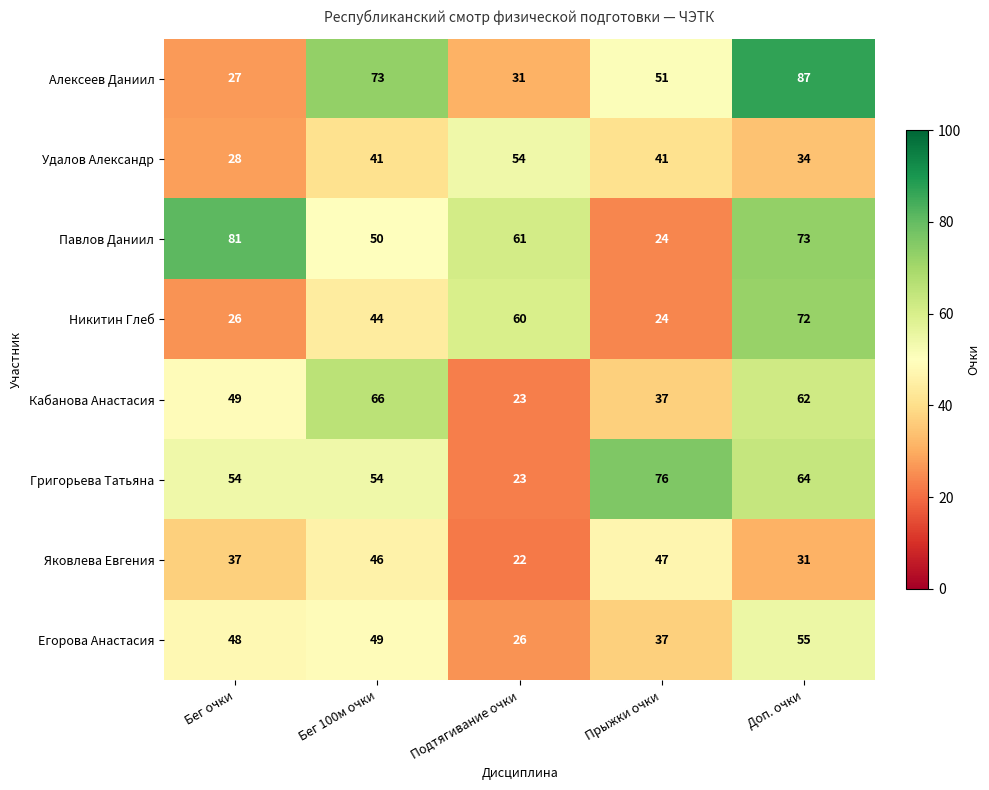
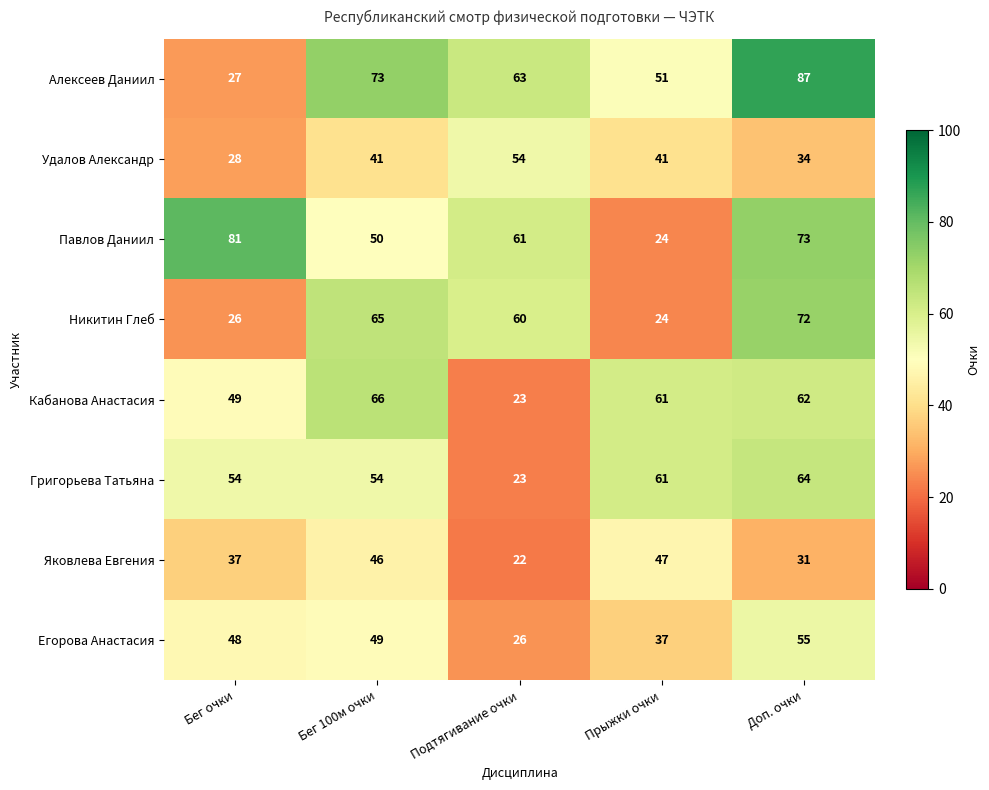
  {
    "Алексеев Даниил": {
      "Бег очки": 27,
      "Бег 100м очки": 73,
-     "Подтягивание очки": 31,
+     "Подтягивание очки": 63,
      "Прыжки очки": 51,
      "Доп. очки": 87
    },
    "Удалов Александр": {
      "Бег очки": 28,
      "Бег 100м очки": 41,
      "Подтягивание очки": 54,
      "Прыжки очки": 41,
      "Доп. очки": 34
    },
    "Павлов Даниил": {
      "Бег очки": 81,
      "Бег 100м очки": 50,
      "Подтягивание очки": 61,
      "Прыжки очки": 24,
      "Доп. очки": 73
    },
    "Никитин Глеб": {
      "Бег очки": 26,
-     "Бег 100м очки": 44,
+     "Бег 100м очки": 65,
      "Подтягивание очки": 60,
      "Прыжки очки": 24,
      "Доп. очки": 72
    },
    "Кабанова Анастасия": {
      "Бег очки": 49,
      "Бег 100м очки": 66,
      "Подтягивание очки": 23,
-     "Прыжки очки": 37,
+     "Прыжки очки": 61,
      "Доп. очки": 62
    },
    "Григорьева Татьяна": {
      "Бег очки": 54,
      "Бег 100м очки": 54,
      "Подтягивание очки": 23,
-     "Прыжки очки": 76,
+     "Прыжки очки": 61,
      "Доп. очки": 64
    },
    "Яковлева Евгения": {
      "Бег очки": 37,
      "Бег 100м очки": 46,
      "Подтягивание очки": 22,
      "Прыжки очки": 47,
      "Доп. очки": 31
    },
    "Егорова Анастасия": {
      "Бег очки": 48,
      "Бег 100м очки": 49,
      "Подтягивание очки": 26,
      "Прыжки очки": 37,
      "Доп. очки": 55
    }
  }
